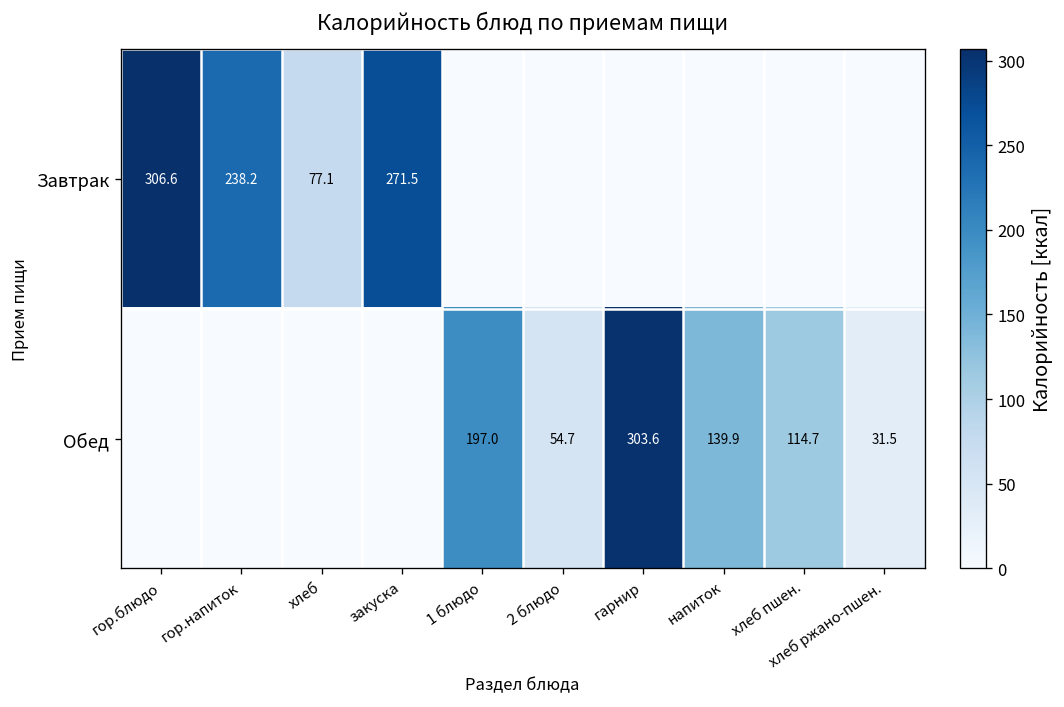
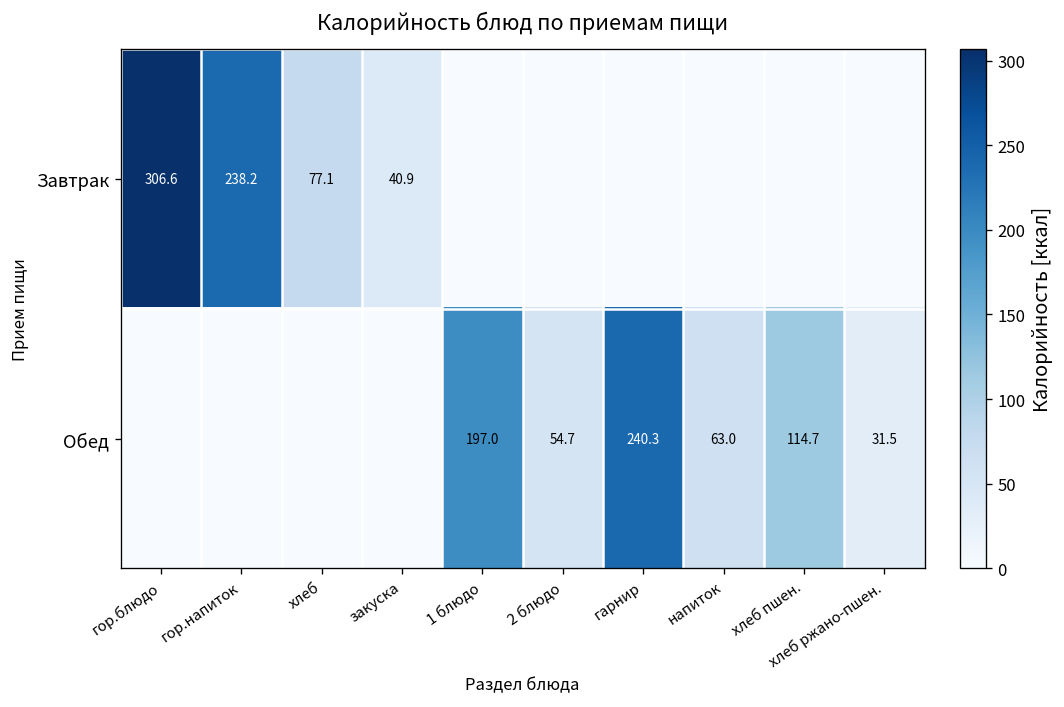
  {
    "Завтрак": {
      "гор.блюдо": 306.6,
      "гор.напиток": 238.2,
      "хлеб": 77.1,
-     "закуска": 271.5
+     "закуска": 40.9
    },
    "Обед": {
      "1 блюдо": 197.0,
      "2 блюдо": 54.7,
-     "гарнир": 303.6,
-     "напиток": 139.9,
+     "гарнир": 240.3,
+     "напиток": 63.0,
      "хлеб пшен.": 114.7,
      "хлеб ржано-пшен.": 31.5
    }
  }
